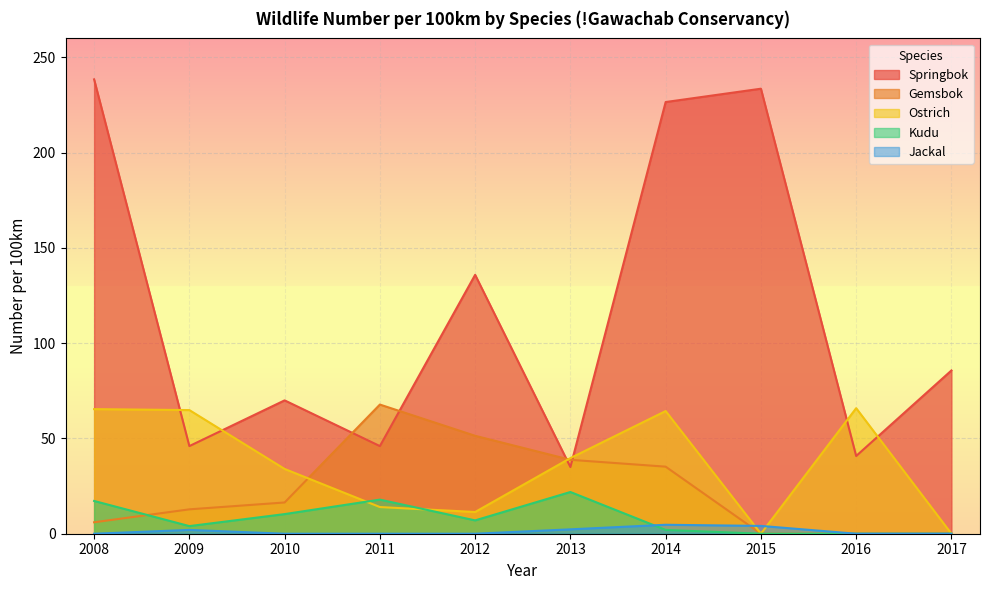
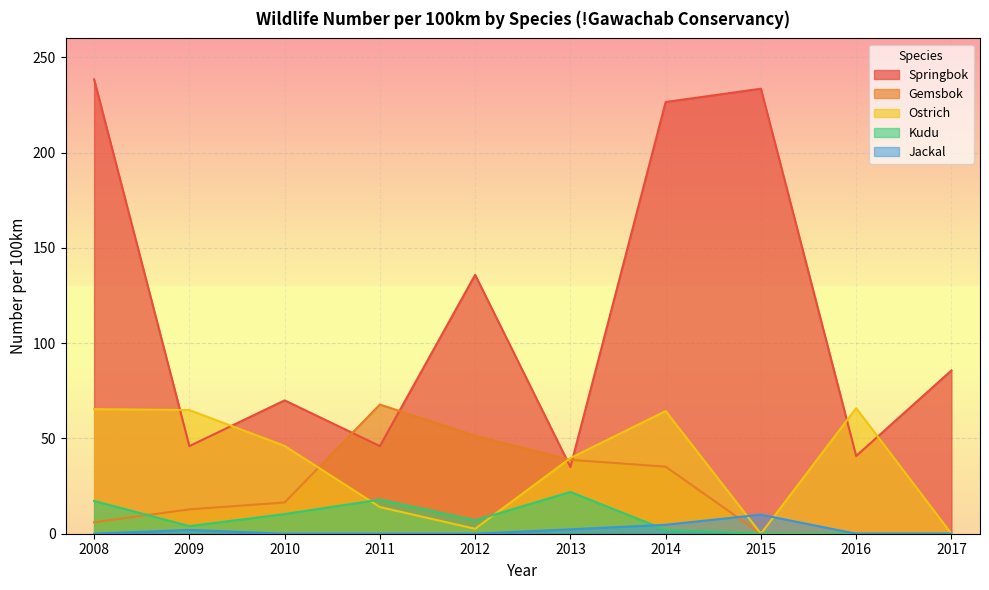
  {
    "Ostrich": {
      "2008": 65,
      "2009": 65,
-     "2010": 34,
+     "2010": 46,
      "2011": 14,
-     "2012": 11,
+     "2012": 3,
      "2014": 64,
      "2016": 66
    },
    "Kudu": {
      "2008": 17,
      "2009": 4,
      "2010": 10,
      "2011": 18,
      "2012": 7,
      "2013": 22,
      "2014": 2
    },
    "Jackal": {
      "2008": 0,
      "2009": 2,
      "2010": 0,
      "2011": 0,
      "2012": 0,
      "2013": 2,
      "2014": 5,
-     "2015": 4
+     "2015": 10
    }
  }
